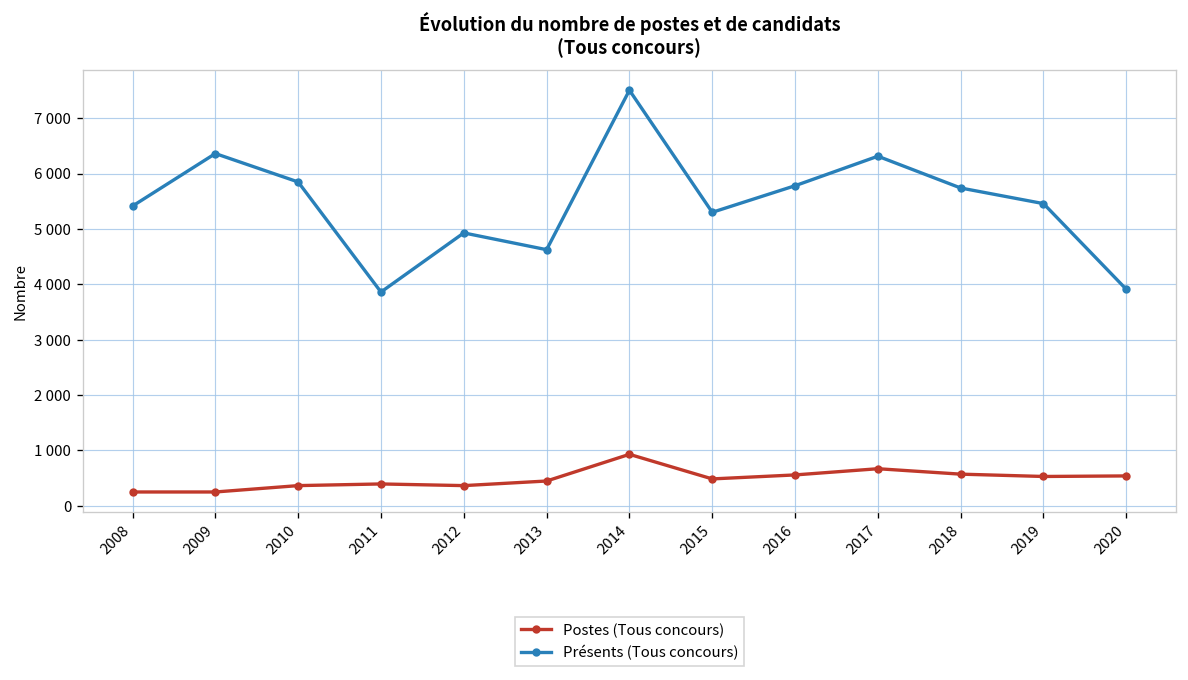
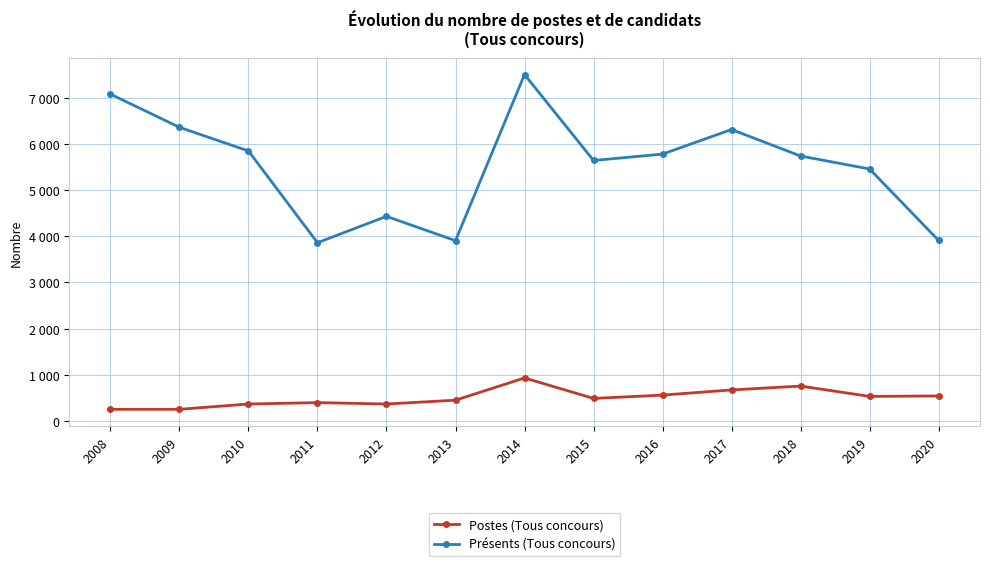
  {
    "Postes (Tous concours)": {
      "2008": 300,
      "2009": 300,
      "2010": 400,
      "2011": 400,
      "2012": 400,
      "2013": 400,
      "2014": 900,
      "2015": 500,
      "2016": 600,
      "2017": 700,
-     "2018": 600,
+     "2018": 800,
      "2019": 500,
      "2020": 500
    },
    "Présents (Tous concours)": {
-     "2008": 5400,
+     "2008": 7100,
      "2009": 6400,
      "2010": 5800,
      "2011": 3900,
-     "2012": 4900,
-     "2013": 4600,
+     "2012": 4400,
+     "2013": 3900,
      "2014": 7500,
-     "2015": 5300,
+     "2015": 5600,
      "2016": 5800,
      "2017": 6300,
      "2018": 5700,
      "2019": 5500,
      "2020": 3900
    }
  }
